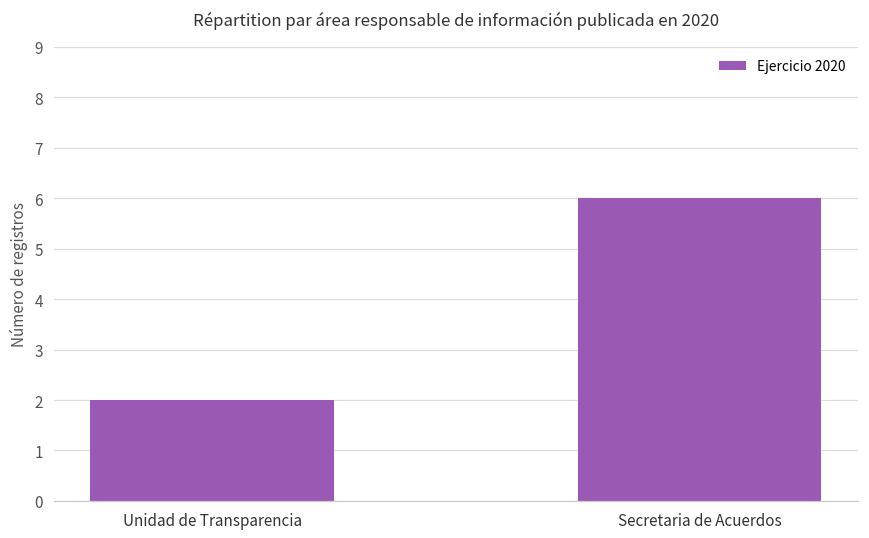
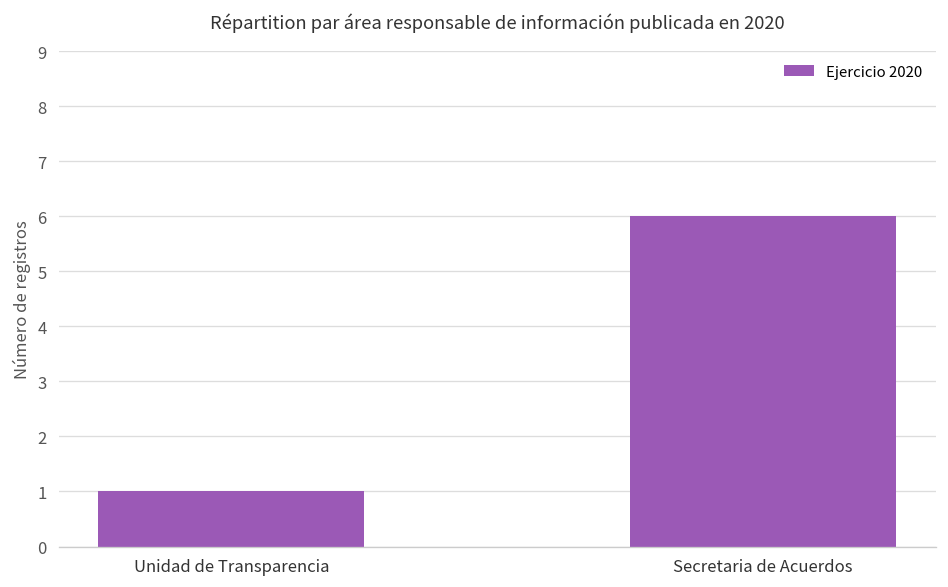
  {
-   "Unidad de Transparencia": 2,
+   "Unidad de Transparencia": 1,
    "Secretaria de Acuerdos": 6
  }
